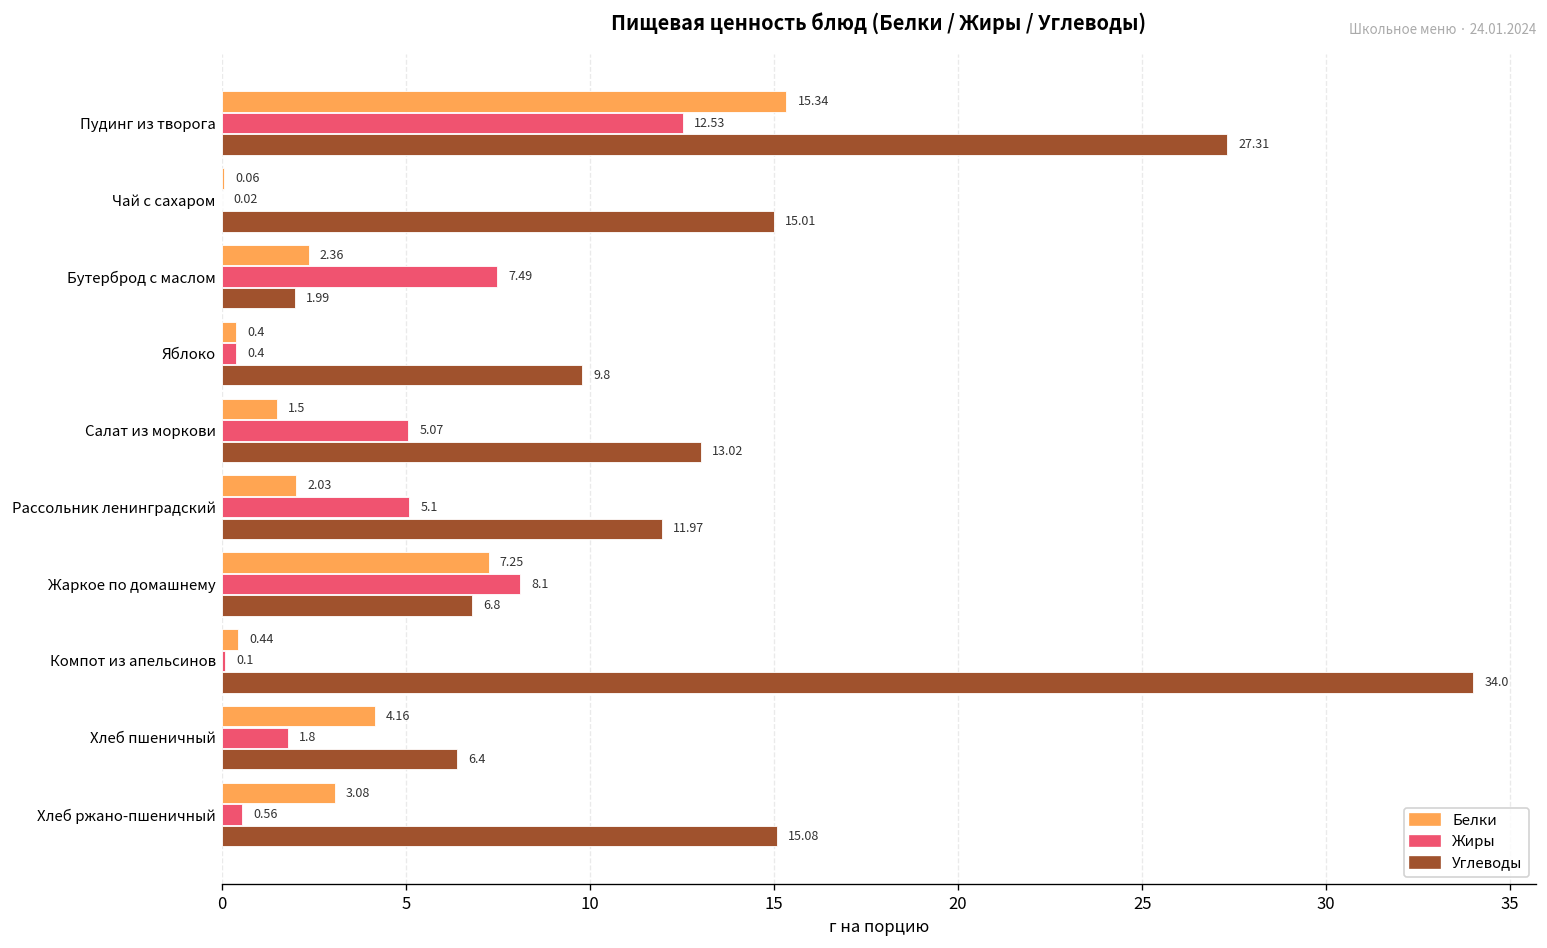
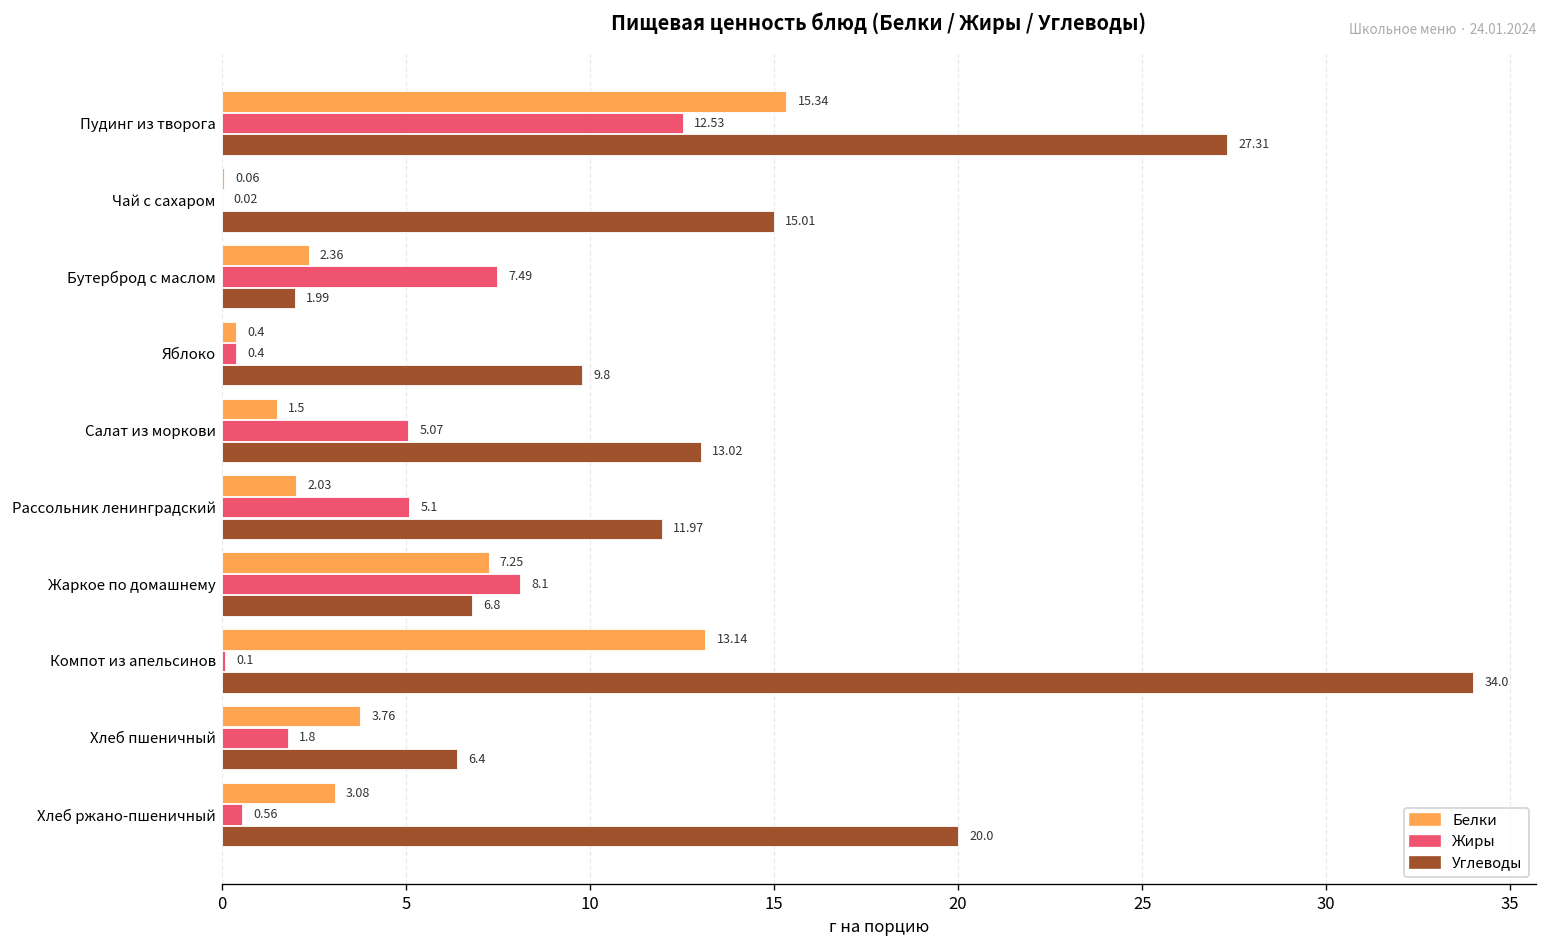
  {
    "Белки": {
      "Пудинг из творога": 15.34,
      "Чай с сахаром": 0.06,
      "Бутерброд с маслом": 2.36,
      "Яблоко": 0.4,
      "Салат из моркови": 1.5,
      "Рассольник ленинградский": 2.03,
      "Жаркое по домашнему": 7.25,
-     "Компот из апельсинов": 0.44,
-     "Хлеб пшеничный": 4.16,
+     "Компот из апельсинов": 13.14,
+     "Хлеб пшеничный": 3.76,
      "Хлеб ржано-пшеничный": 3.08
    },
    "Жиры": {
      "Пудинг из творога": 12.53,
      "Чай с сахаром": 0.02,
      "Бутерброд с маслом": 7.49,
      "Яблоко": 0.4,
      "Салат из моркови": 5.07,
      "Рассольник ленинградский": 5.1,
      "Жаркое по домашнему": 8.1,
      "Компот из апельсинов": 0.1,
      "Хлеб пшеничный": 1.8,
      "Хлеб ржано-пшеничный": 0.56
    },
    "Углеводы": {
      "Пудинг из творога": 27.31,
      "Чай с сахаром": 15.01,
      "Бутерброд с маслом": 1.99,
      "Яблоко": 9.8,
      "Салат из моркови": 13.02,
      "Рассольник ленинградский": 11.97,
      "Жаркое по домашнему": 6.8,
      "Компот из апельсинов": 34.0,
      "Хлеб пшеничный": 6.4,
-     "Хлеб ржано-пшеничный": 15.08
+     "Хлеб ржано-пшеничный": 20.0
    }
  }
